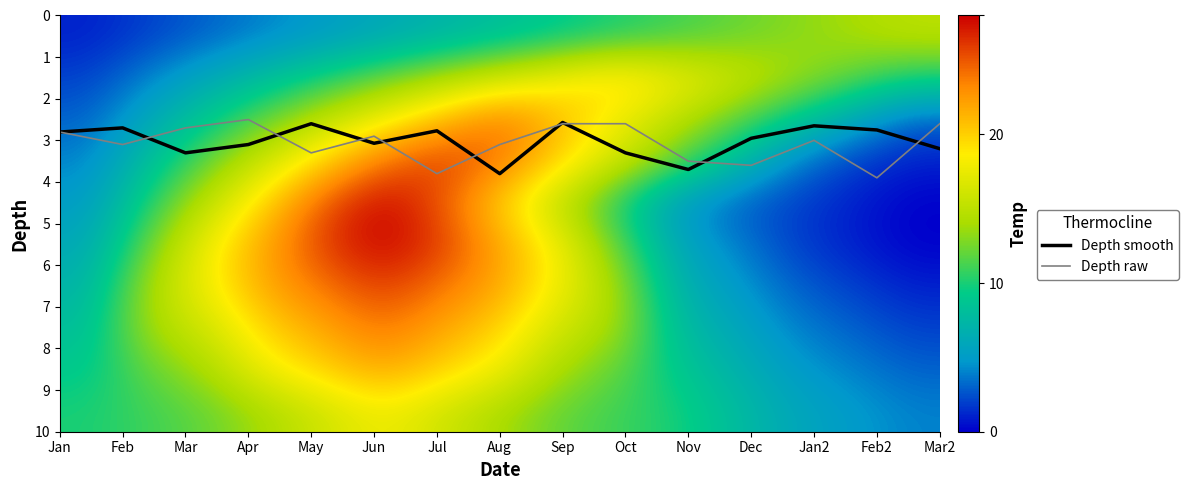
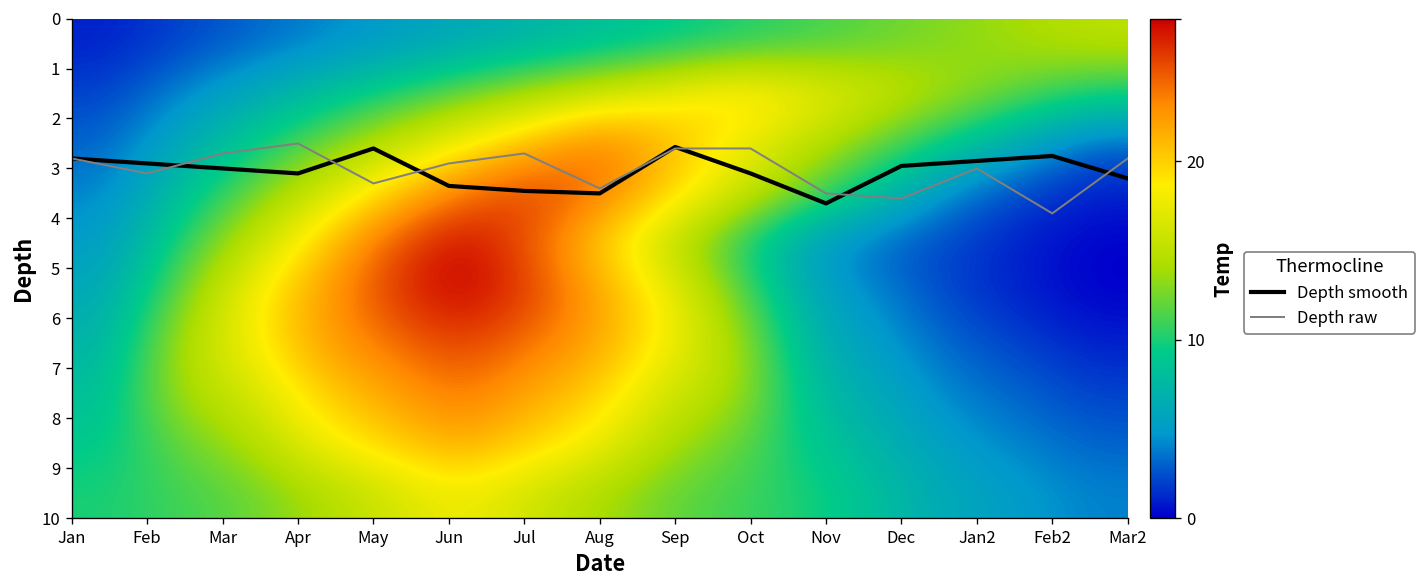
  {
    "Depth smooth": {
-     "Feb": 2.7,
-     "Mar": 3.3,
+     "Feb": 2.9,
+     "Mar": 3.0,
      "Apr": 3.1,
      "May": 2.6,
-     "Jun": 3.1,
-     "Jul": 2.8,
-     "Aug": 3.8,
-     "Oct": 3.3,
+     "Jun": 3.4,
+     "Jul": 3.5,
+     "Aug": 3.5,
+     "Oct": 3.1,
      "Nov": 3.7,
      "Dec": 3.0,
-     "Jan2": 2.7,
+     "Jan2": 2.9,
      "Feb2": 2.8,
      "Mar2": 3.2
    },
    "Depth raw": {
      "Feb": 3.1,
      "Mar": 2.7,
      "Apr": 2.5,
      "May": 3.3,
      "Jun": 2.9,
-     "Jul": 3.8,
-     "Aug": 3.1,
+     "Jul": 2.7,
+     "Aug": 3.4,
      "Oct": 2.6,
      "Nov": 3.5,
      "Dec": 3.6,
      "Jan2": 3.0,
      "Feb2": 3.9,
-     "Mar2": 2.6
+     "Mar2": 2.8
    }
  }
